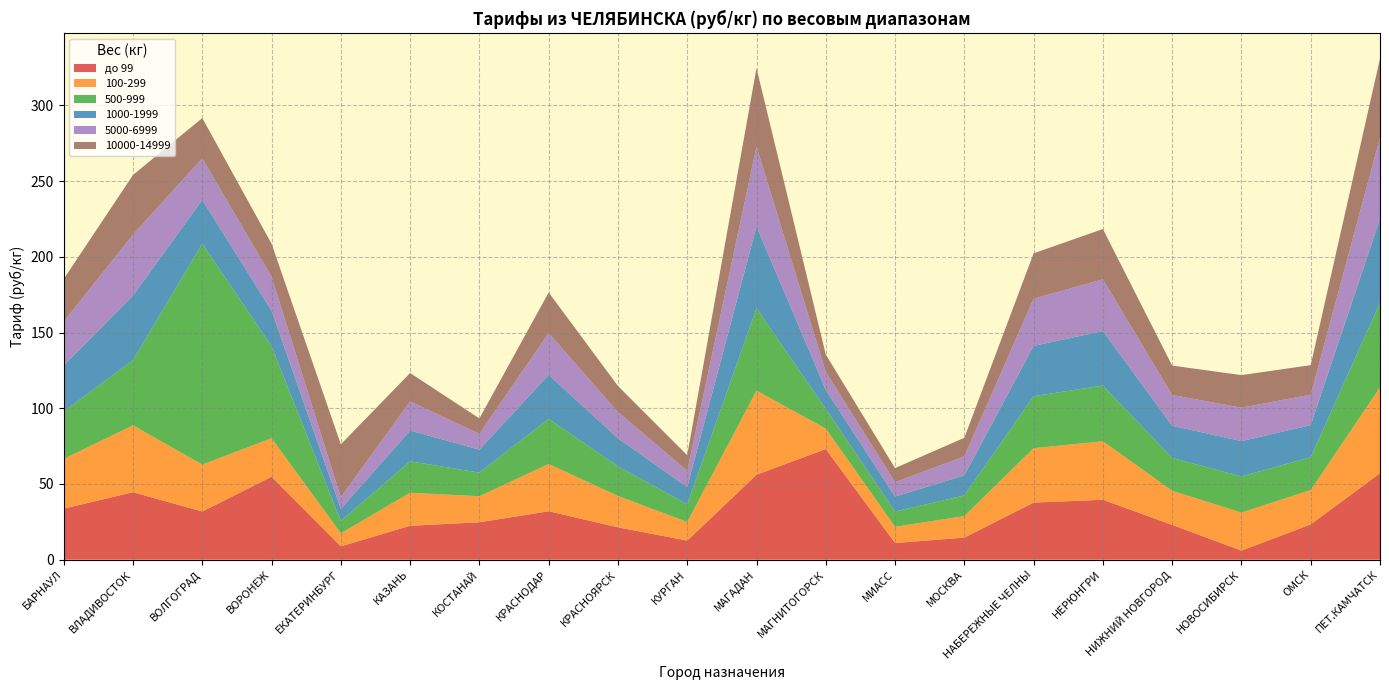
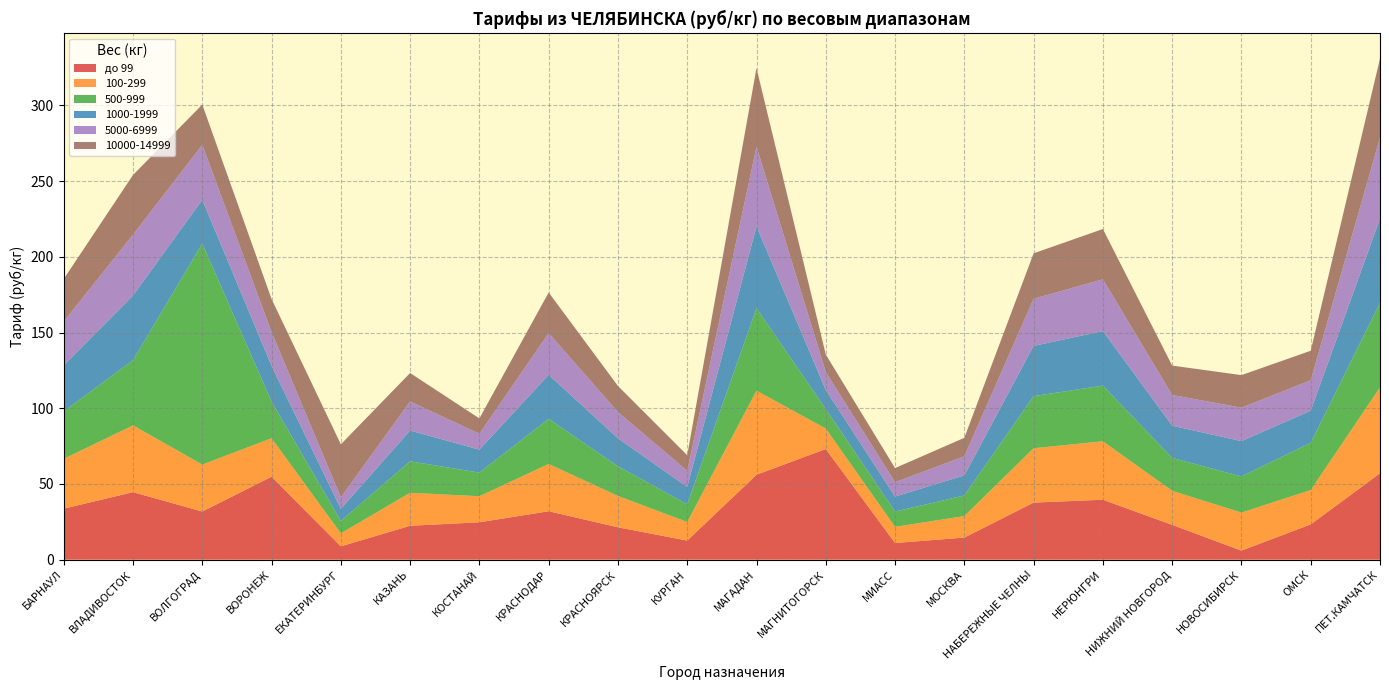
  {
    "до 99": {
      "БАРНАУЛ": 34,
      "ВЛАДИВОСТОК": 45,
      "ВОЛГОГРАД": 32,
      "ВОРОНЕЖ": 55,
      "ЕКАТЕРИНБУРГ": 9,
      "КАЗАНЬ": 22,
      "КОСТАНАЙ": 25,
      "КРАСНОДАР": 32,
      "КРАСНОЯРСК": 21,
      "КУРГАН": 13,
      "МАГАДАН": 56,
      "МАГНИТОГОРСК": 73,
      "МИАСС": 11,
      "МОСКВА": 15,
      "НАБЕРЕЖНЫЕ ЧЕЛНЫ": 38,
      "НЕРЮНГРИ": 40,
      "НИЖНИЙ НОВГОРОД": 23,
      "НОВОСИБИРСК": 6,
      "ОМСК": 23,
      "ПЕТ.КАМЧАТСК": 57
    },
    "100-299": {
      "БАРНАУЛ": 33,
      "ВЛАДИВОСТОК": 44,
      "ВОЛГОГРАД": 31,
      "ВОРОНЕЖ": 25,
      "ЕКАТЕРИНБУРГ": 9,
      "КАЗАНЬ": 22,
      "КОСТАНАЙ": 17,
      "КРАСНОДАР": 31,
      "КРАСНОЯРСК": 21,
      "КУРГАН": 12,
      "МАГАДАН": 55,
      "МАГНИТОГОРСК": 14,
      "МИАСС": 11,
      "МОСКВА": 14,
      "НАБЕРЕЖНЫЕ ЧЕЛНЫ": 36,
      "НЕРЮНГРИ": 39,
      "НИЖНИЙ НОВГОРОД": 23,
      "НОВОСИБИРСК": 25,
      "ОМСК": 23,
      "ПЕТ.КАМЧАТСК": 57
    },
    "500-999": {
      "БАРНАУЛ": 31,
      "ВЛАДИВОСТОК": 43,
      "ВОЛГОГРАД": 146,
-     "ВОРОНЕЖ": 61,
+     "ВОРОНЕЖ": 24,
      "ЕКАТЕРИНБУРГ": 8,
      "КАЗАНЬ": 21,
      "КОСТАНАЙ": 16,
      "КРАСНОДАР": 30,
      "КРАСНОЯРСК": 20,
      "КУРГАН": 12,
      "МАГАДАН": 55,
      "МАГНИТОГОРСК": 13,
      "МИАСС": 10,
      "МОСКВА": 14,
      "НАБЕРЕЖНЫЕ ЧЕЛНЫ": 34,
      "НЕРЮНГРИ": 37,
      "НИЖНИЙ НОВГОРОД": 22,
      "НОВОСИБИРСК": 24,
-     "ОМСК": 22,
+     "ОМСК": 31,
      "ПЕТ.КАМЧАТСК": 56
    },
    "1000-1999": {
      "БАРНАУЛ": 30,
      "ВЛАДИВОСТОК": 43,
      "ВОЛГОГРАД": 29,
      "ВОРОНЕЖ": 24,
      "ЕКАТЕРИНБУРГ": 8,
      "КАЗАНЬ": 20,
      "КОСТАНАЙ": 15,
      "КРАСНОДАР": 29,
      "КРАСНОЯРСК": 18,
      "КУРГАН": 11,
      "МАГАДАН": 54,
      "МАГНИТОГОРСК": 13,
      "МИАСС": 10,
      "МОСКВА": 13,
      "НАБЕРЕЖНЫЕ ЧЕЛНЫ": 33,
      "НЕРЮНГРИ": 36,
      "НИЖНИЙ НОВГОРОД": 21,
      "НОВОСИБИРСК": 23,
      "ОМСК": 21,
      "ПЕТ.КАМЧАТСК": 56
    },
    "5000-6999": {
      "БАРНАУЛ": 29,
      "ВЛАДИВОСТОК": 40,
-     "ВОЛГОГРАД": 27,
+     "ВОЛГОГРАД": 36,
      "ВОРОНЕЖ": 22,
      "ЕКАТЕРИНБУРГ": 8,
      "КАЗАНЬ": 19,
      "КОСТАНАЙ": 11,
      "КРАСНОДАР": 28,
      "КРАСНОЯРСК": 17,
      "КУРГАН": 11,
      "МАГАДАН": 53,
      "МАГНИТОГОРСК": 12,
      "МИАСС": 10,
      "МОСКВА": 13,
      "НАБЕРЕЖНЫЕ ЧЕЛНЫ": 31,
      "НЕРЮНГРИ": 34,
      "НИЖНИЙ НОВГОРОД": 20,
      "НОВОСИБИРСК": 22,
      "ОМСК": 20,
      "ПЕТ.КАМЧАТСК": 54
    },
    "10000-14999": {
      "БАРНАУЛ": 28,
      "ВЛАДИВОСТОК": 39,
      "ВОЛГОГРАД": 27,
      "ВОРОНЕЖ": 22,
      "ЕКАТЕРИНБУРГ": 35,
      "КАЗАНЬ": 19,
      "КОСТАНАЙ": 10,
      "КРАСНОДАР": 27,
      "КРАСНОЯРСК": 17,
      "КУРГАН": 10,
      "МАГАДАН": 52,
      "МАГНИТОГОРСК": 12,
      "МИАСС": 9,
      "МОСКВА": 12,
      "НАБЕРЕЖНЫЕ ЧЕЛНЫ": 30,
      "НЕРЮНГРИ": 33,
      "НИЖНИЙ НОВГОРОД": 19,
      "НОВОСИБИРСК": 22,
      "ОМСК": 20,
      "ПЕТ.КАМЧАТСК": 52
    }
  }
